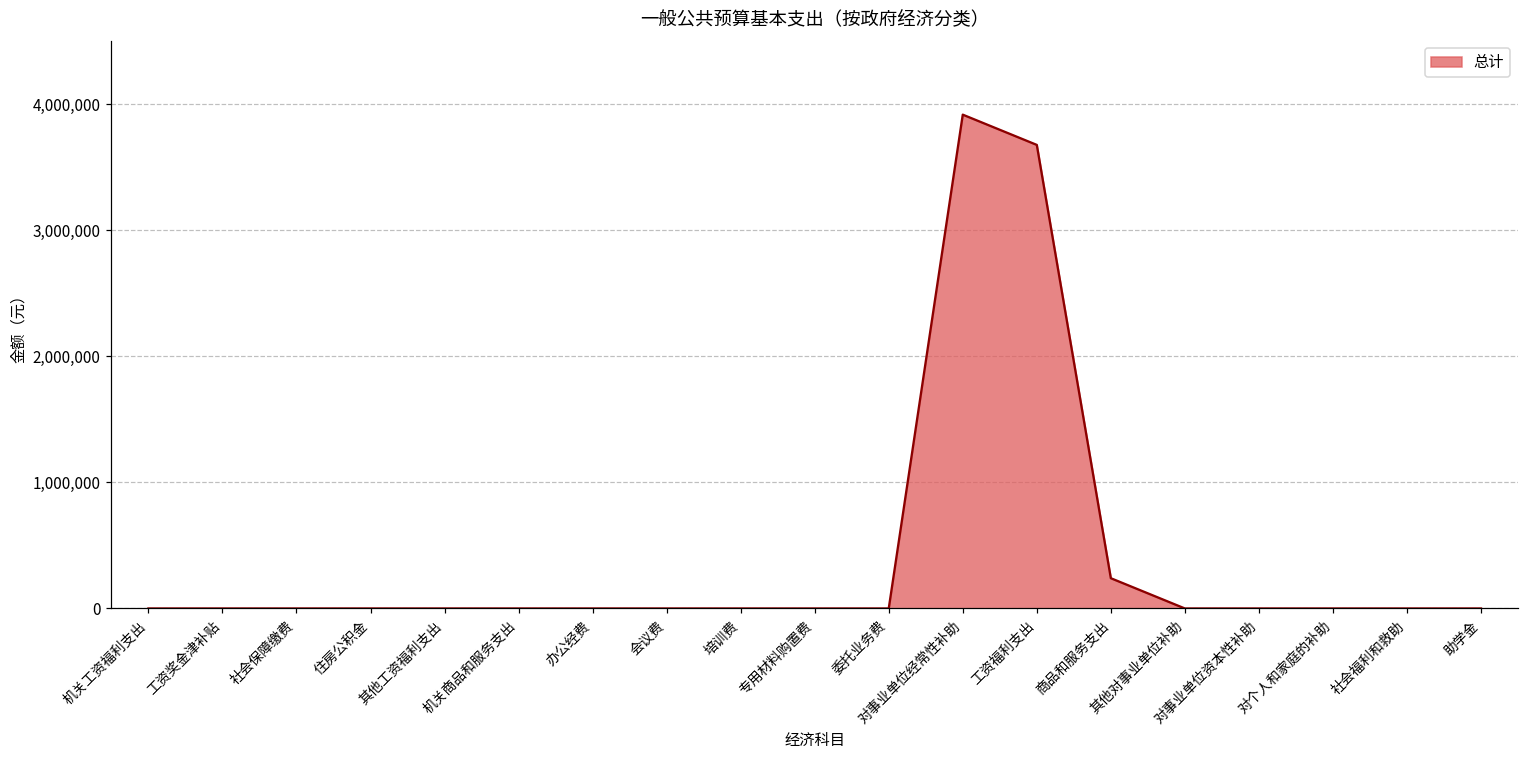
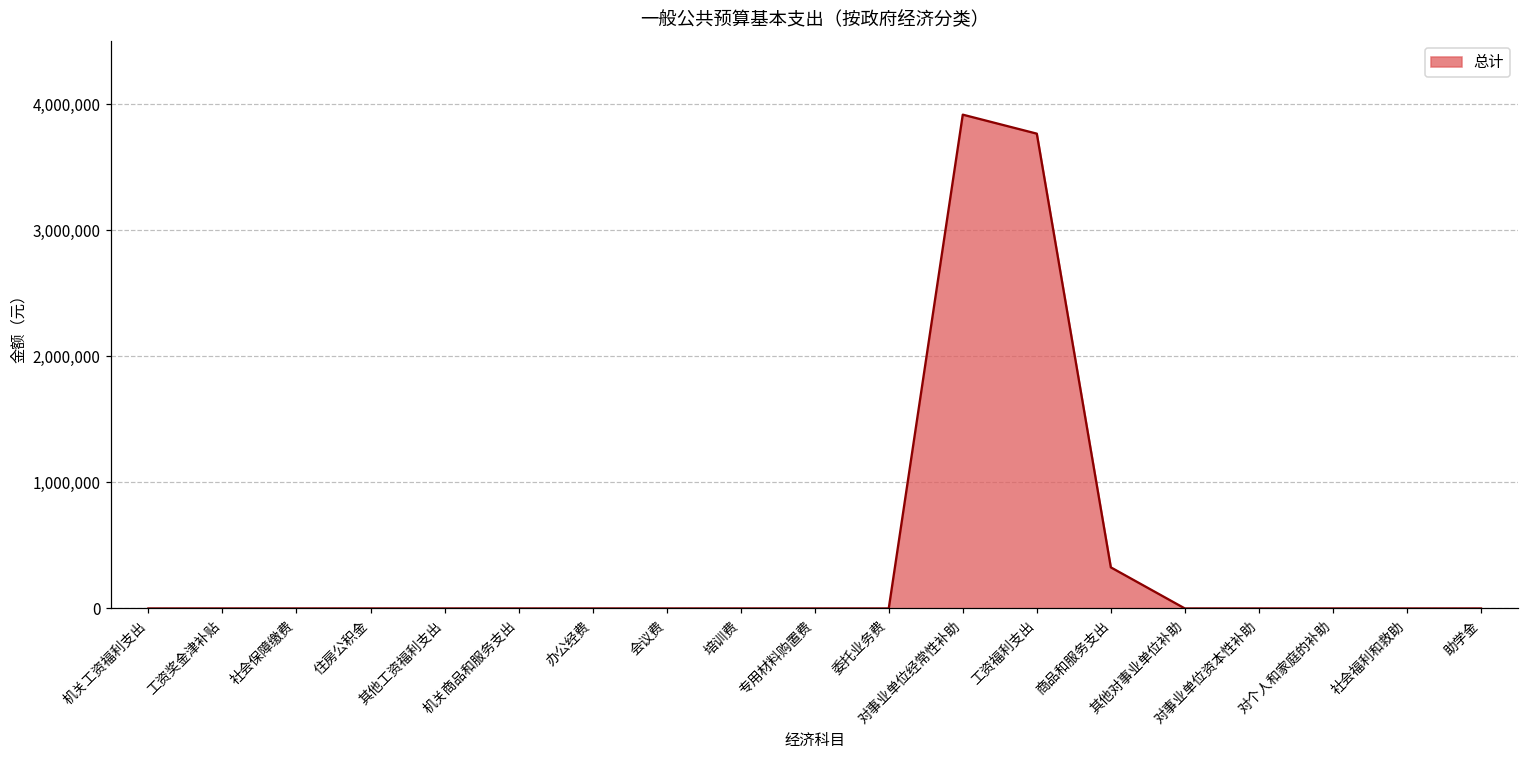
  {
    "机关工资福利支出": "0",
    "工资奖金津补贴": "0",
    "社会保障缴费": "0",
    "住房公积金": "0",
    "其他工资福利支出": "0",
    "机关商品和服务支出": "0",
    "办公经费": "0",
    "会议费": "0",
    "培训费": "0",
    "专用材料购置费": "0",
    "委托业务费": "0",
    "对事业单位经常性补助": "3,920,000",
-   "工资福利支出": "3,680,000",
-   "商品和服务支出": "240,000",
+   "工资福利支出": "3,770,000",
+   "商品和服务支出": "330,000",
    "其他对事业单位补助": "0",
    "对事业单位资本性补助": "0",
    "对个人和家庭的补助": "0",
    "社会福利和救助": "0",
    "助学金": "0"
  }
